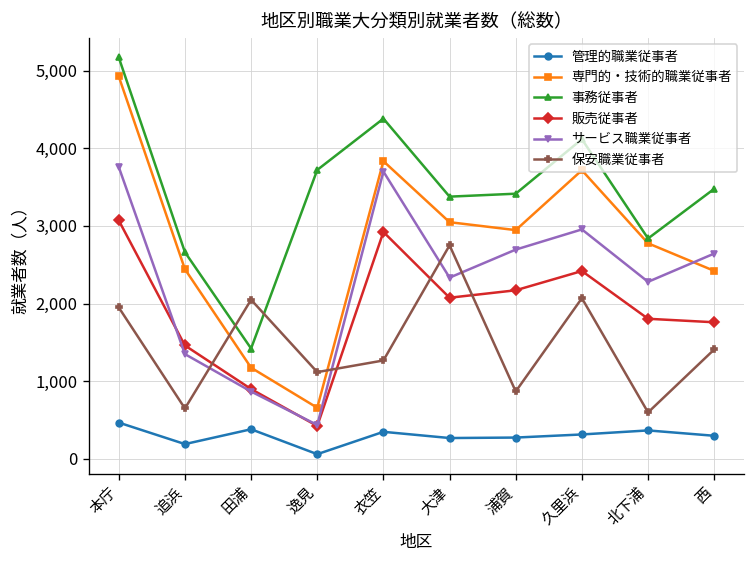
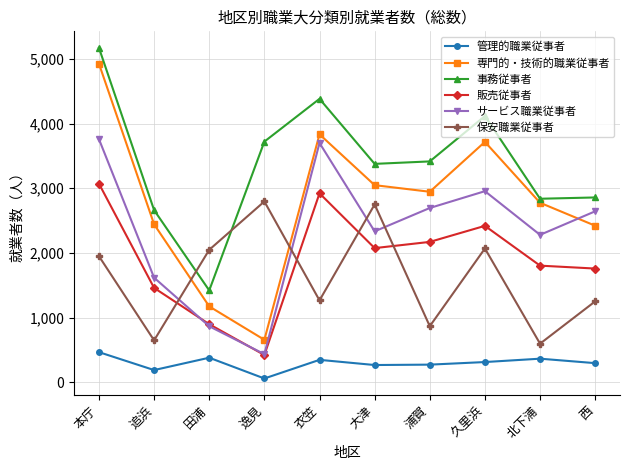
  {
    "管理的職業従事者": {
      "本庁": "500",
      "追浜": "200",
      "田浦": "400",
      "逸見": "100",
      "衣笠": "300",
      "大津": "300",
      "浦賀": "300",
      "久里浜": "300",
      "北下浦": "400",
      "西": "300"
    },
    "専門的・技術的職業従事者": {
      "本庁": "4,900",
      "追浜": "2,400",
      "田浦": "1,200",
      "逸見": "700",
      "衣笠": "3,800",
      "大津": "3,000",
      "浦賀": "2,900",
      "久里浜": "3,700",
      "北下浦": "2,800",
      "西": "2,400"
    },
    "事務従事者": {
      "本庁": "5,200",
      "追浜": "2,700",
      "田浦": "1,400",
      "逸見": "3,700",
      "衣笠": "4,400",
      "大津": "3,400",
      "浦賀": "3,400",
      "北下浦": "2,800",
-     "西": "3,500"
+     "西": "2,900"
    },
    "販売従事者": {
      "本庁": "3,100",
      "追浜": "1,500",
      "衣笠": "2,900",
      "大津": "2,100",
      "浦賀": "2,200",
      "久里浜": "2,400",
      "北下浦": "1,800",
      "西": "1,800"
    },
    "サービス職業従事者": {
      "本庁": "3,800",
-     "追浜": "1,300",
+     "追浜": "1,600",
      "衣笠": "3,700",
      "大津": "2,300",
      "浦賀": "2,700",
      "久里浜": "3,000",
      "北下浦": "2,300",
      "西": "2,600"
    },
    "保安職業従事者": {
      "本庁": "2,000",
      "追浜": "600",
      "田浦": "2,000",
-     "逸見": "1,100",
+     "逸見": "2,800",
      "衣笠": "1,300",
      "大津": "2,800",
      "浦賀": "900",
      "久里浜": "2,100",
      "北下浦": "600",
-     "西": "1,400"
+     "西": "1,300"
    }
  }
